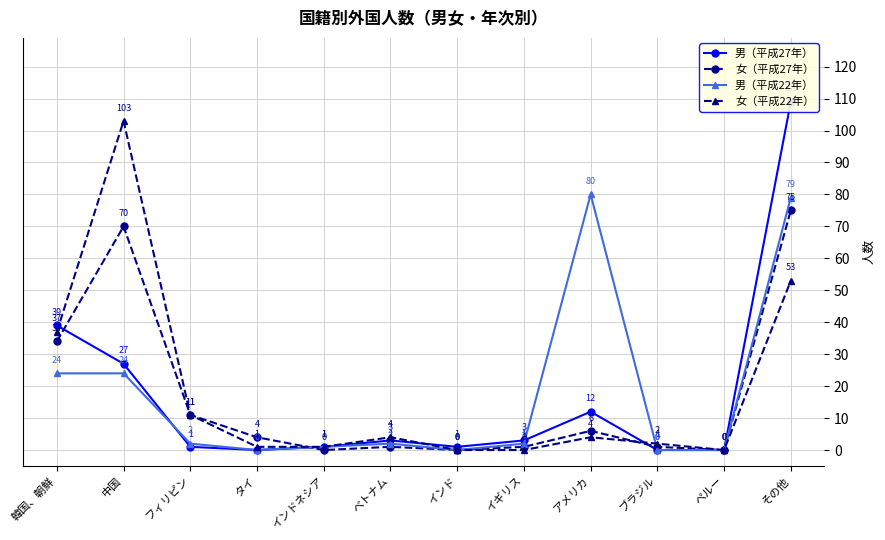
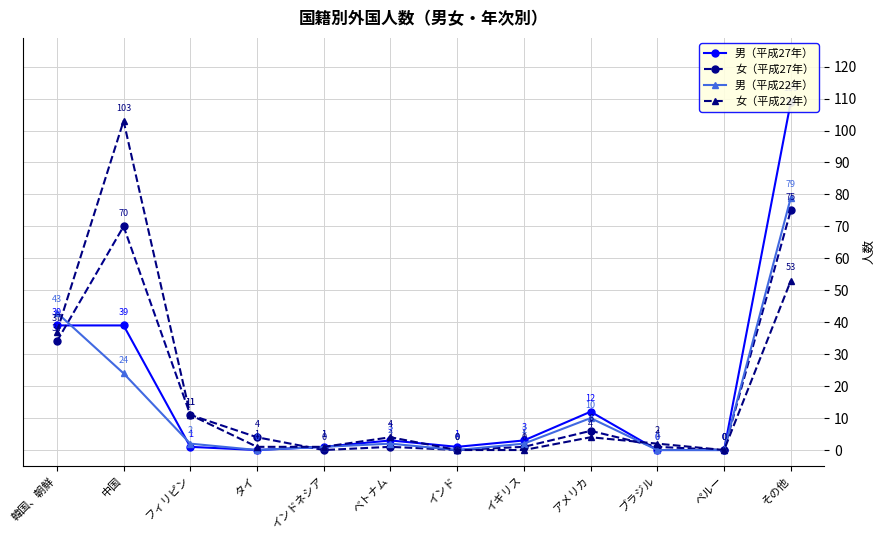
  {
    "男（平成27年）": {
-     "中国": 27,
+     "中国": 39,
      "アメリカ": 12
    },
    "男（平成22年）": {
-     "韓国、朝鮮": 24,
-     "アメリカ": 80,
+     "韓国、朝鮮": 43,
+     "アメリカ": 10,
      "その他": 79
    }
  }
